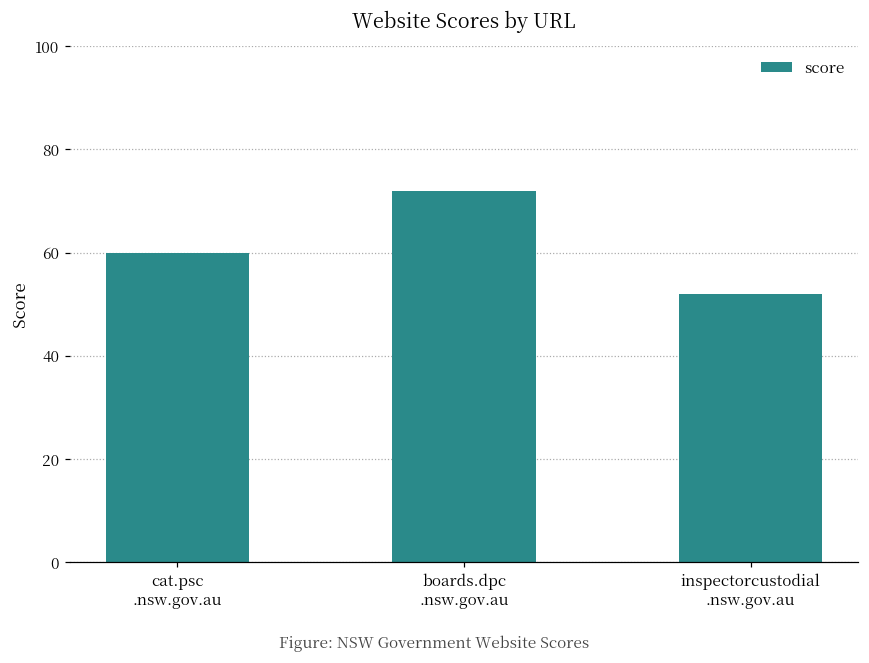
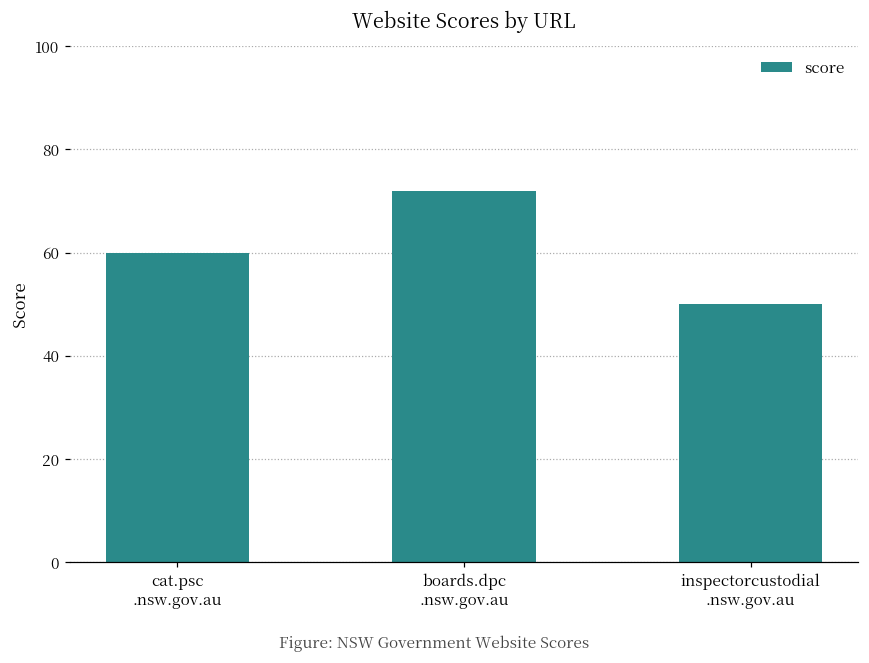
  {
    "cat.psc .nsw.gov.au": 60,
    "boards.dpc .nsw.gov.au": 72,
-   "inspectorcustodial .nsw.gov.au": 52
+   "inspectorcustodial .nsw.gov.au": 50
  }
